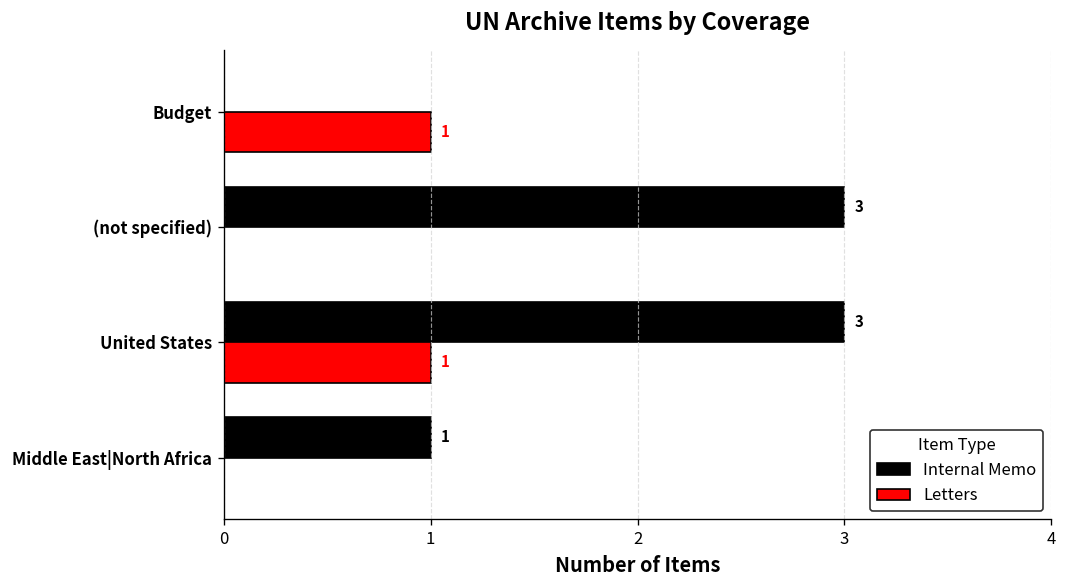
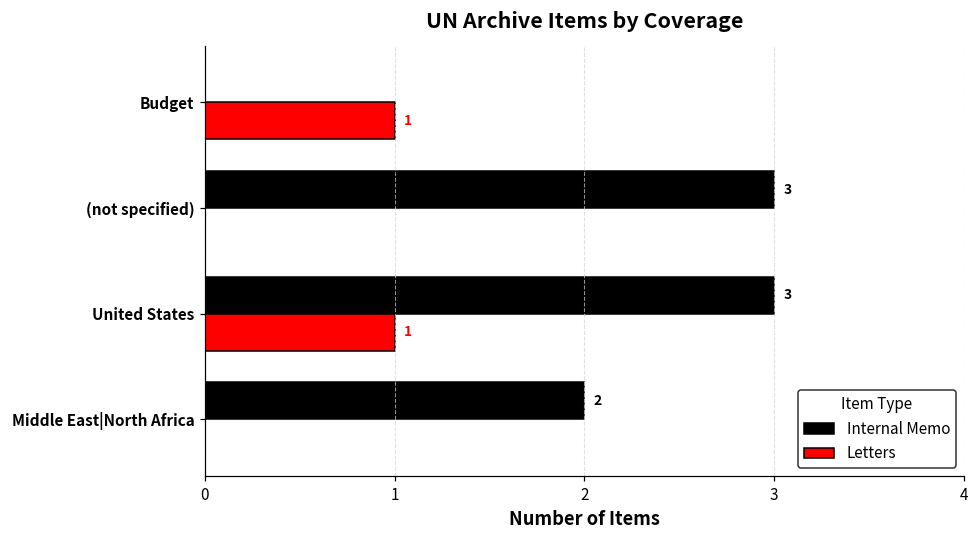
  {
    "Internal Memo": {
      "(not specified)": 3,
      "United States": 3,
-     "Middle East|North Africa": 1
+     "Middle East|North Africa": 2
    },
    "Letters": {
      "Budget": 1,
      "United States": 1
    }
  }
